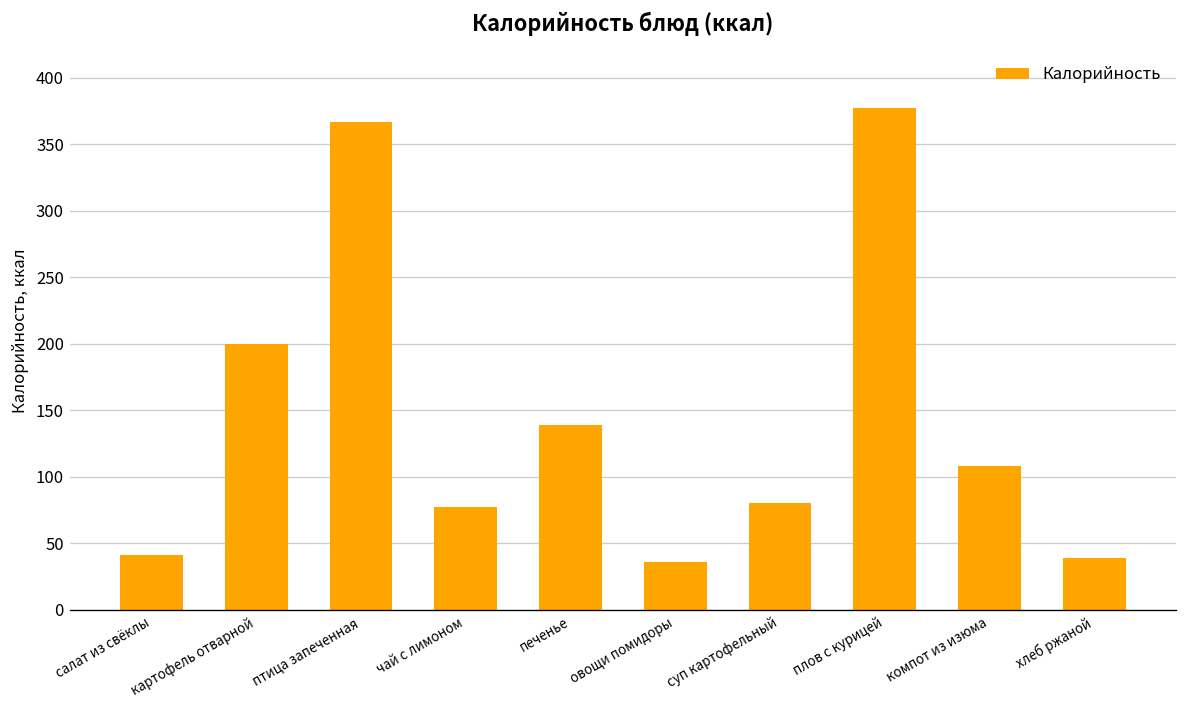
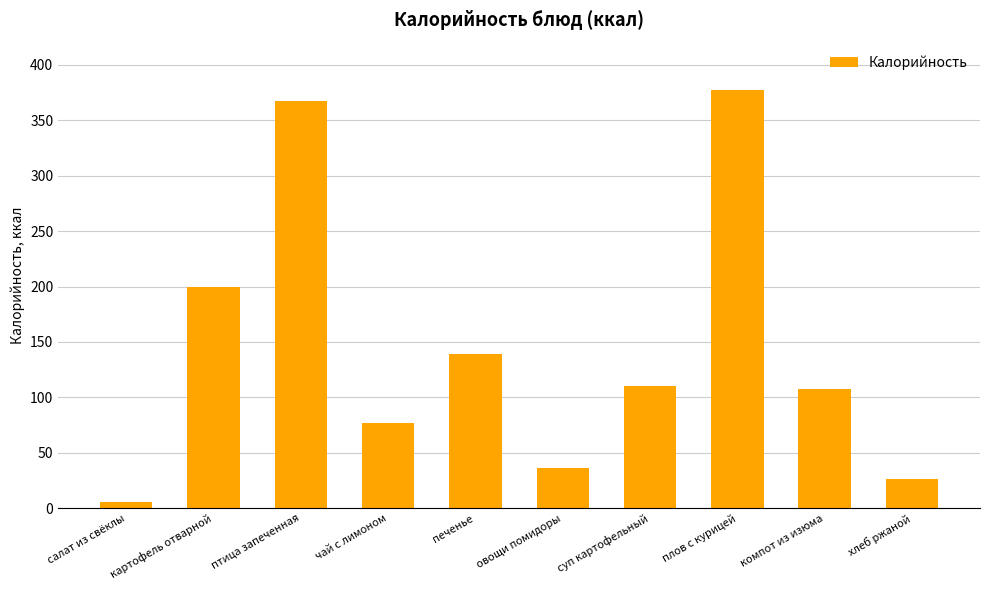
  {
-   "салат из свёклы": 41,
+   "салат из свёклы": 6,
    "картофель отварной": 200,
    "птица запеченная": 367,
    "чай с лимоном": 77,
    "печенье": 139,
    "овощи помидоры": 36,
-   "суп картофельный": 80,
+   "суп картофельный": 110,
    "плов с курицей": 377,
    "компот из изюма": 108,
-   "хлеб ржаной": 39
+   "хлеб ржаной": 26
  }
